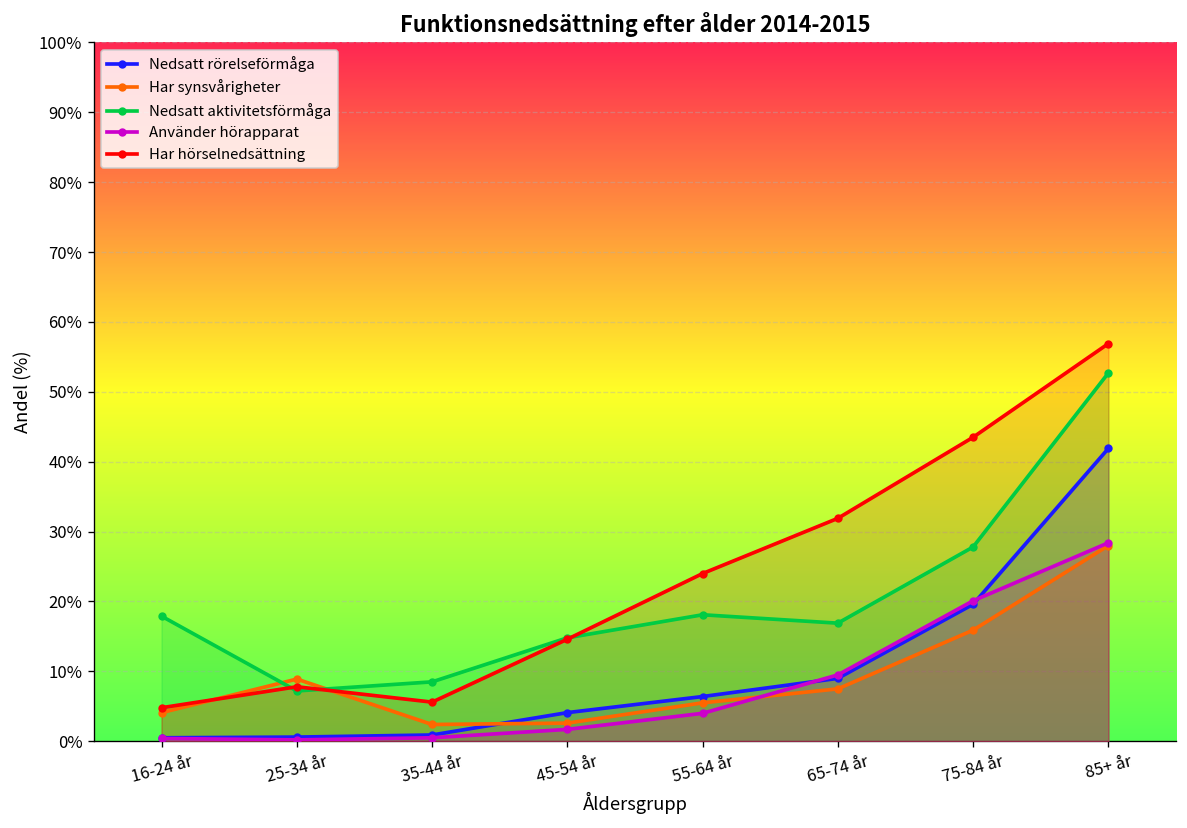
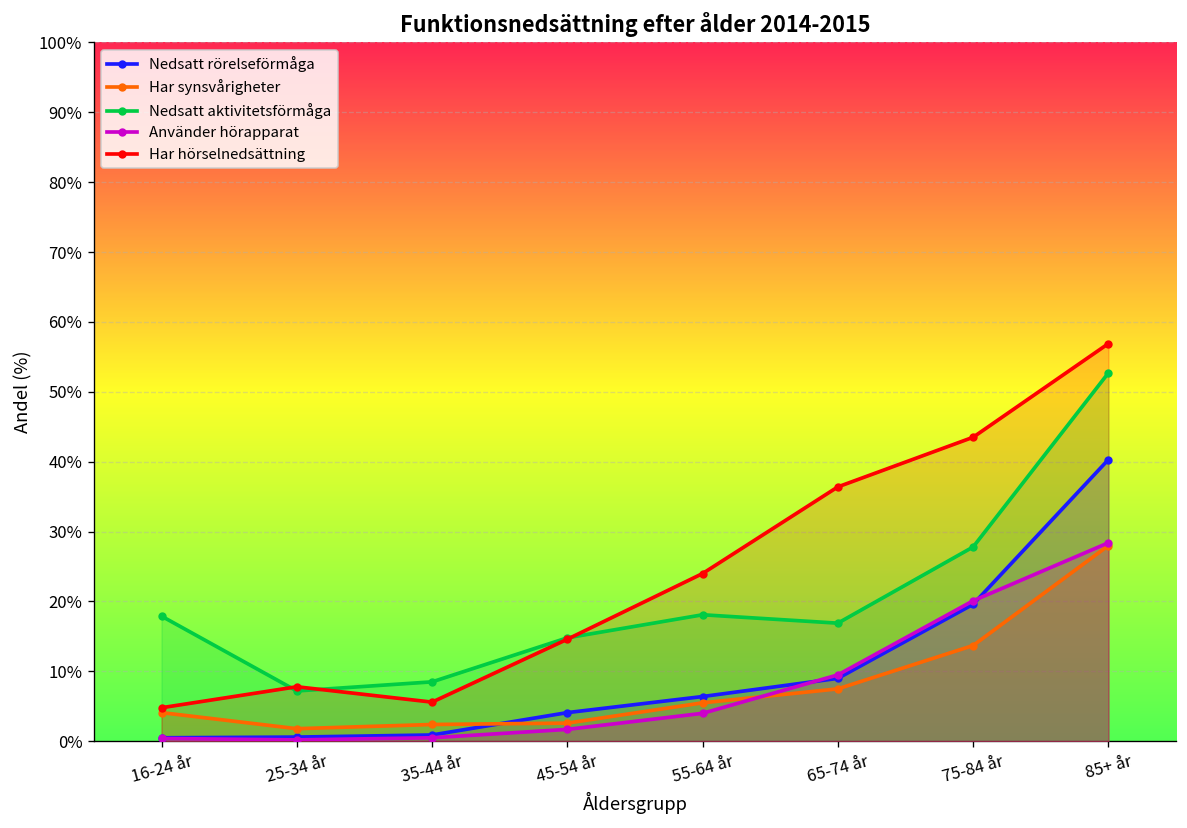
  {
    "Nedsatt rörelseförmåga": {
      "45-54 år": "4%",
      "55-64 år": "6%",
      "65-74 år": "9%",
      "75-84 år": "20%",
-     "85+ år": "42%"
+     "85+ år": "40%"
    },
    "Har synsvårigheter": {
      "16-24 år": "4%",
-     "25-34 år": "9%",
+     "25-34 år": "2%",
      "35-44 år": "2%",
      "45-54 år": "3%",
      "55-64 år": "6%",
      "65-74 år": "8%",
-     "75-84 år": "16%"
+     "75-84 år": "14%"
    },
    "Nedsatt aktivitetsförmåga": {
      "16-24 år": "18%",
      "25-34 år": "7%",
      "35-44 år": "9%",
      "55-64 år": "18%",
      "65-74 år": "17%",
      "75-84 år": "28%",
      "85+ år": "53%"
    },
    "Använder hörapparat": {
      "45-54 år": "2%",
      "55-64 år": "4%",
      "65-74 år": "10%",
      "75-84 år": "20%"
    },
    "Har hörselnedsättning": {
      "16-24 år": "5%",
      "25-34 år": "8%",
      "35-44 år": "6%",
      "55-64 år": "24%",
-     "65-74 år": "32%",
+     "65-74 år": "36%",
      "75-84 år": "44%",
      "85+ år": "57%"
    }
  }
